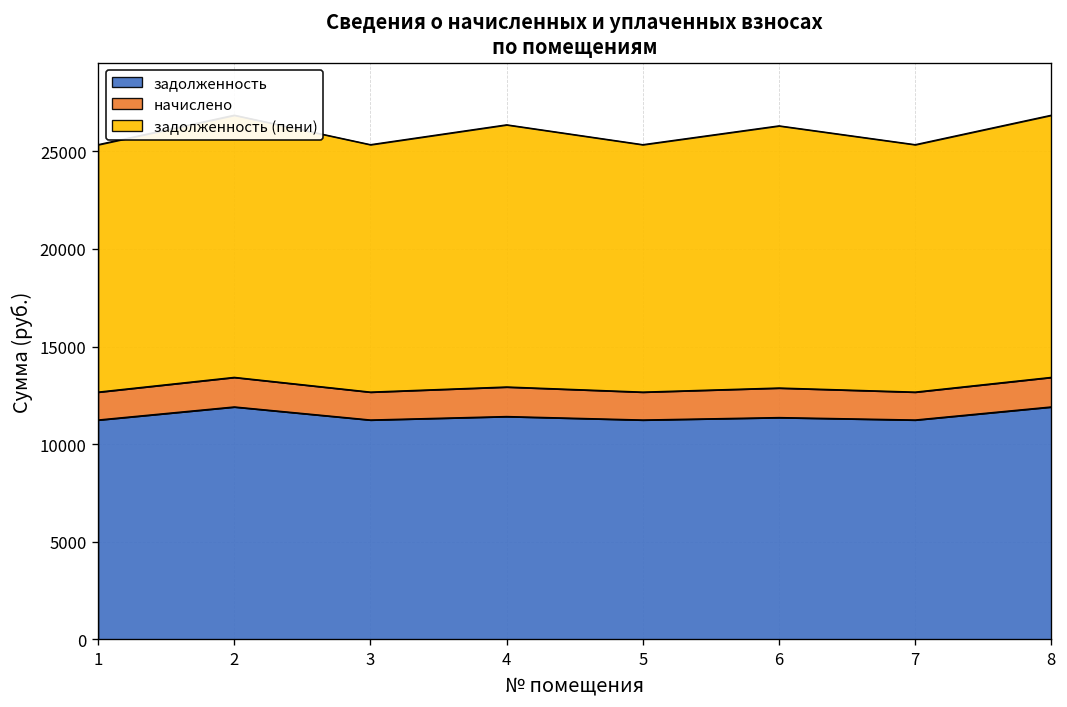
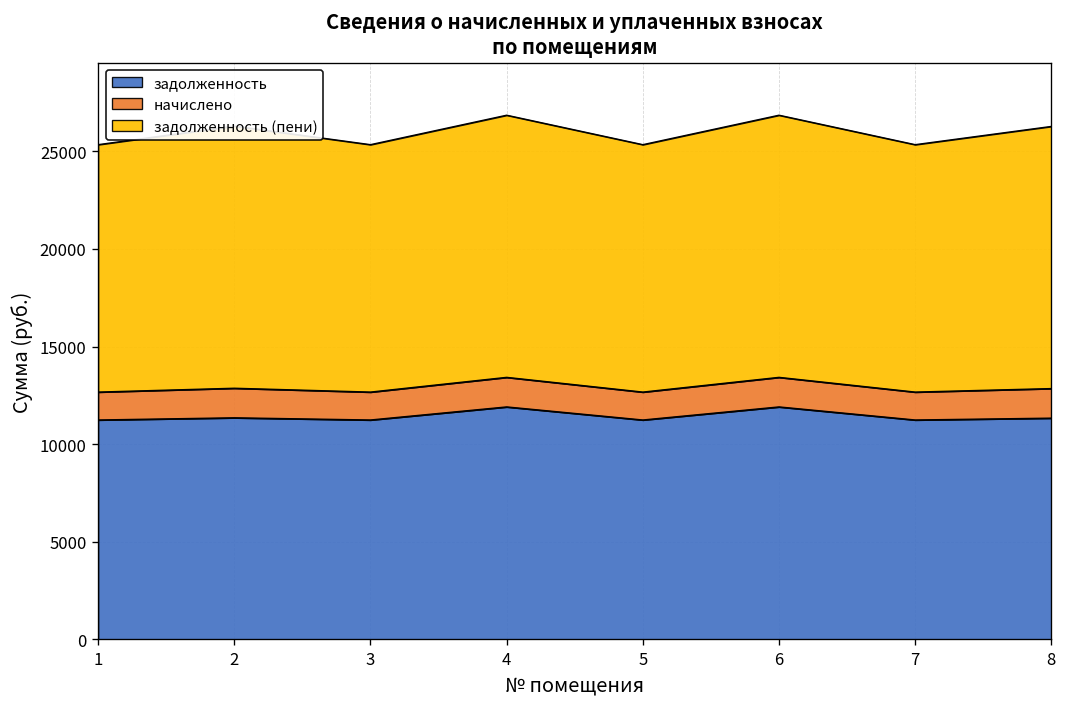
  {
    "задолженность": {
      "1": 11200,
-     "2": 11900,
+     "2": 11400,
      "3": 11200,
-     "4": 11400,
+     "4": 11900,
      "5": 11200,
-     "6": 11400,
+     "6": 11900,
      "7": 11200,
-     "8": 11900
+     "8": 11300
    },
    "начислено": {
      "1": 1400,
      "2": 1500,
      "3": 1400,
      "4": 1500,
      "5": 1400,
      "6": 1500,
      "7": 1400,
      "8": 1500
    },
    "задолженность (пени)": {
      "1": 12700,
      "3": 12700,
      "4": 13400,
      "5": 12700,
      "6": 13400,
      "7": 12700,
      "8": 13400
    }
  }
